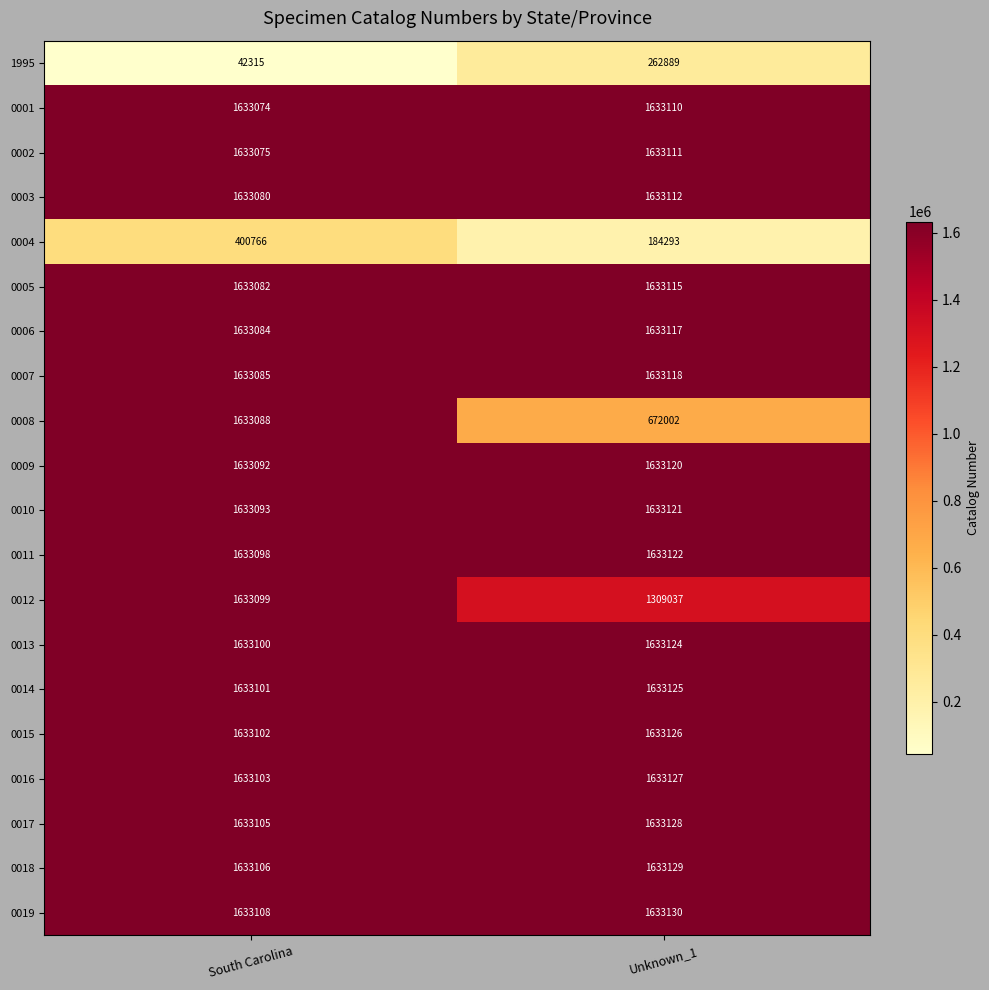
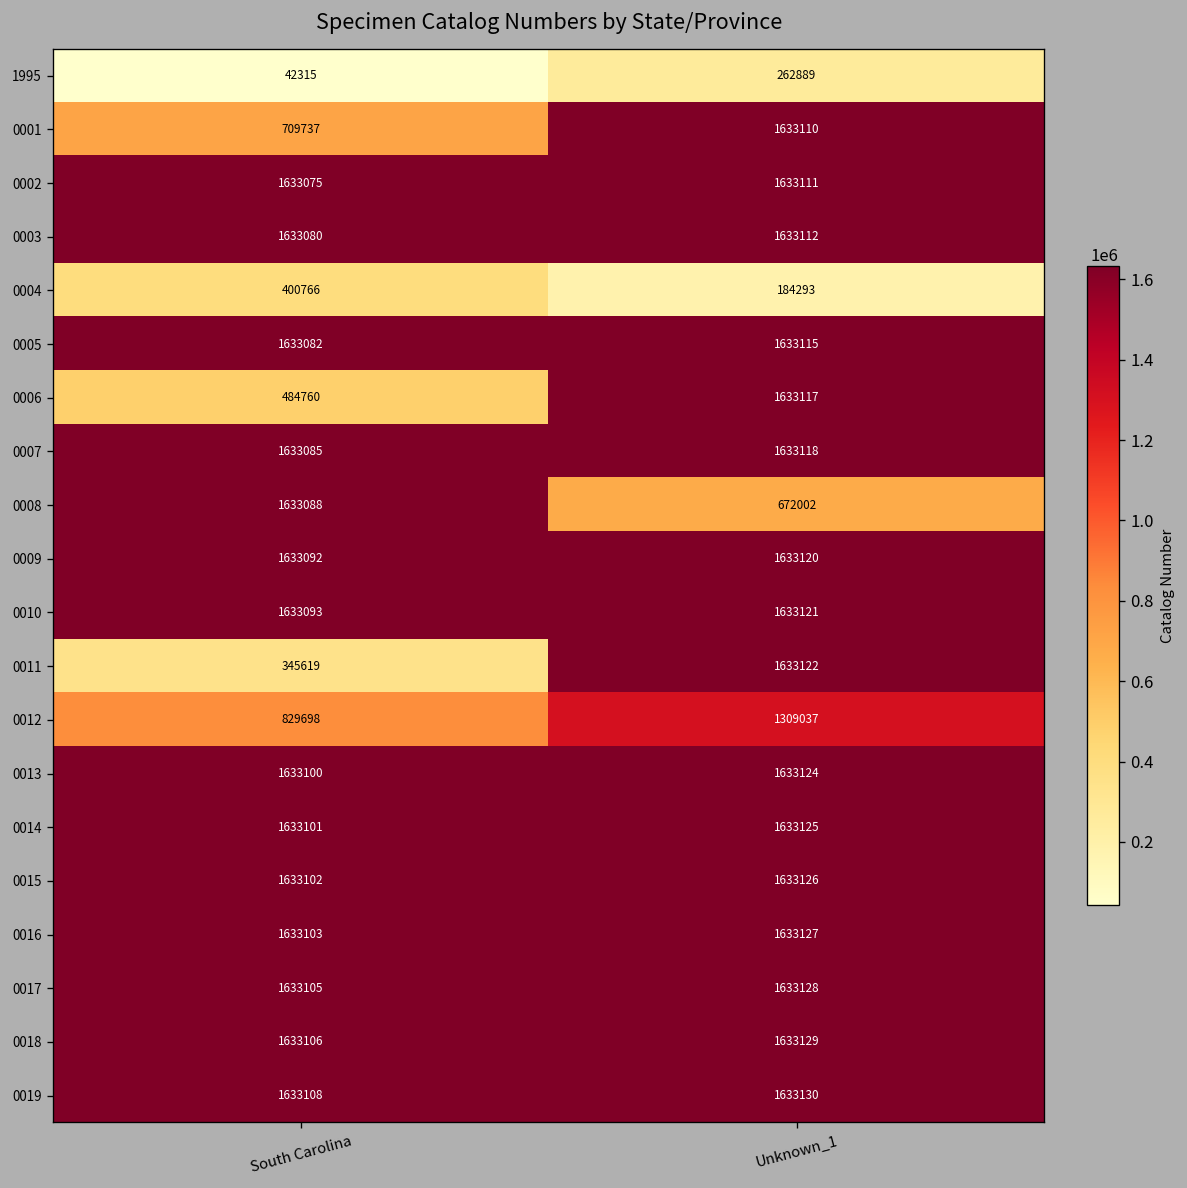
  {
    "1995": {
      "South Carolina": 42315,
      "Unknown_1": 262889
    },
    "0001": {
-     "South Carolina": 1633074,
+     "South Carolina": 709737,
      "Unknown_1": 1633110
    },
    "0002": {
      "South Carolina": 1633075,
      "Unknown_1": 1633111
    },
    "0003": {
      "South Carolina": 1633080,
      "Unknown_1": 1633112
    },
    "0004": {
      "South Carolina": 400766,
      "Unknown_1": 184293
    },
    "0005": {
      "South Carolina": 1633082,
      "Unknown_1": 1633115
    },
    "0006": {
-     "South Carolina": 1633084,
+     "South Carolina": 484760,
      "Unknown_1": 1633117
    },
    "0007": {
      "South Carolina": 1633085,
      "Unknown_1": 1633118
    },
    "0008": {
      "South Carolina": 1633088,
      "Unknown_1": 672002
    },
    "0009": {
      "South Carolina": 1633092,
      "Unknown_1": 1633120
    },
    "0010": {
      "South Carolina": 1633093,
      "Unknown_1": 1633121
    },
    "0011": {
-     "South Carolina": 1633098,
+     "South Carolina": 345619,
      "Unknown_1": 1633122
    },
    "0012": {
-     "South Carolina": 1633099,
+     "South Carolina": 829698,
      "Unknown_1": 1309037
    },
    "0013": {
      "South Carolina": 1633100,
      "Unknown_1": 1633124
    },
    "0014": {
      "South Carolina": 1633101,
      "Unknown_1": 1633125
    },
    "0015": {
      "South Carolina": 1633102,
      "Unknown_1": 1633126
    },
    "0016": {
      "South Carolina": 1633103,
      "Unknown_1": 1633127
    },
    "0017": {
      "South Carolina": 1633105,
      "Unknown_1": 1633128
    },
    "0018": {
      "South Carolina": 1633106,
      "Unknown_1": 1633129
    },
    "0019": {
      "South Carolina": 1633108,
      "Unknown_1": 1633130
    }
  }
